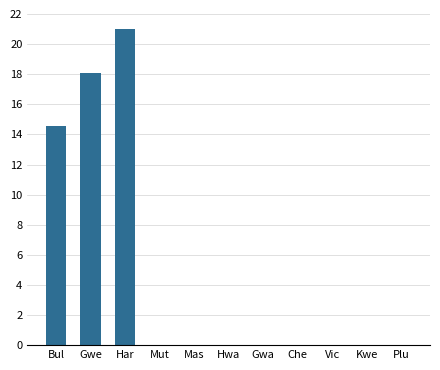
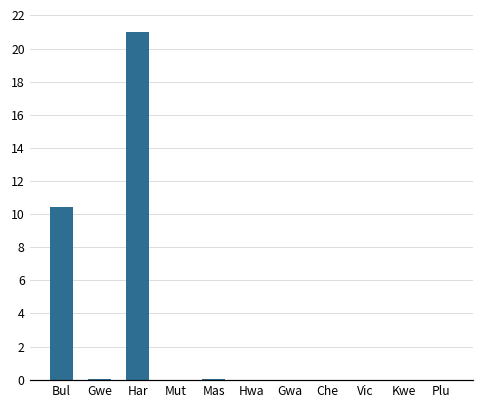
  {
-   "Bul": 14.6,
-   "Gwe": 18.1,
+   "Bul": 10.4,
+   "Gwe": 0.0,
    "Har": 21.0,
    "Mut": 0.0,
    "Hwa": 0.0,
    "Gwa": 0.0,
    "Che": 0.0,
    "Vic": 0.0,
    "Kwe": 0.0,
    "Plu": 0.0
  }
